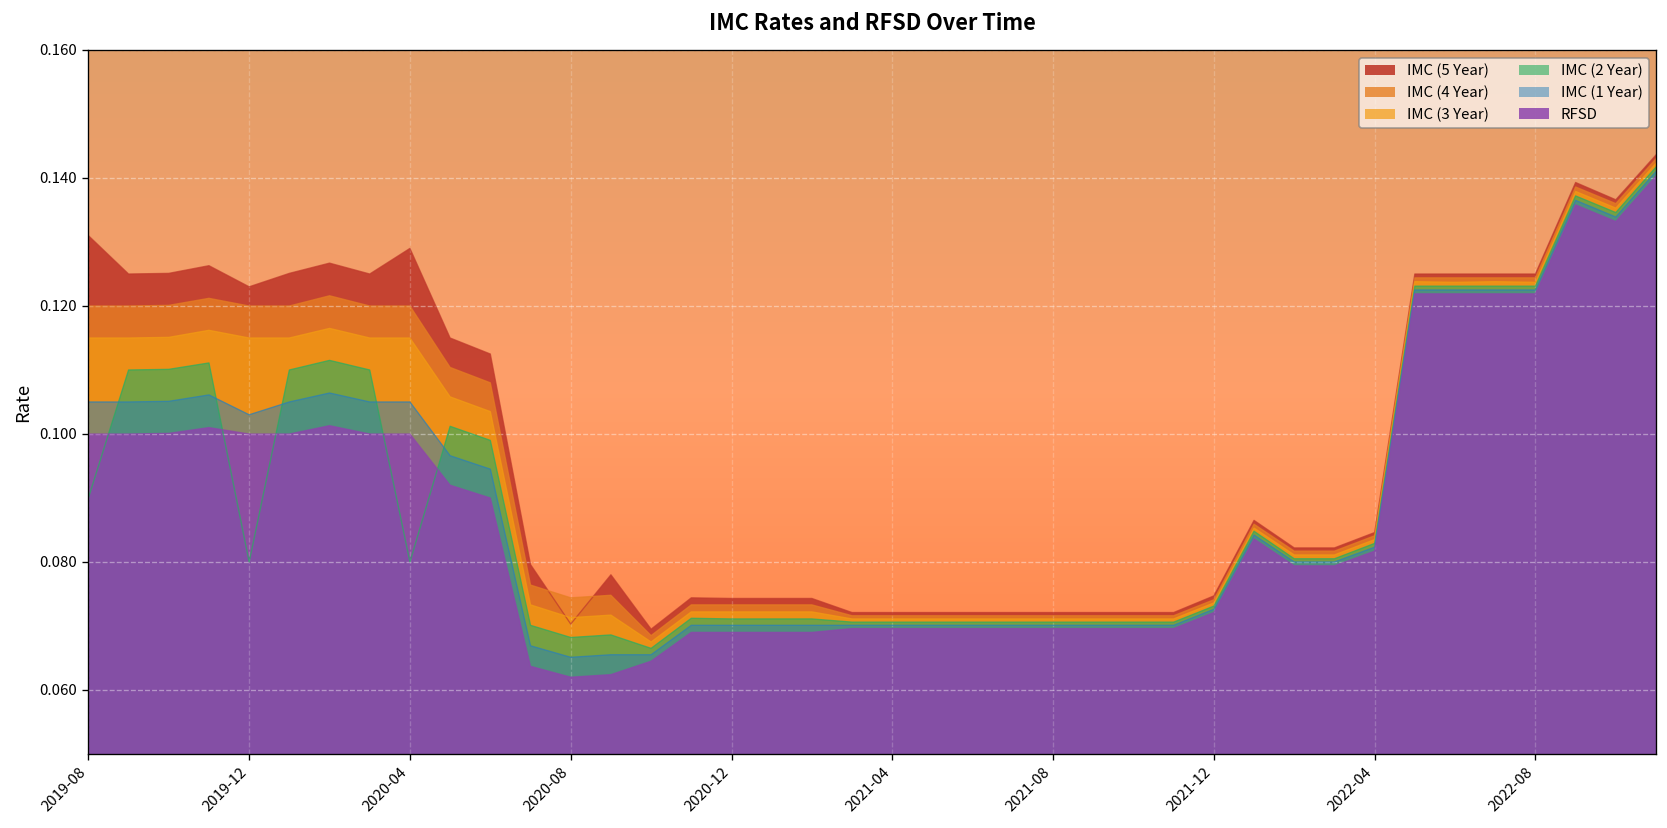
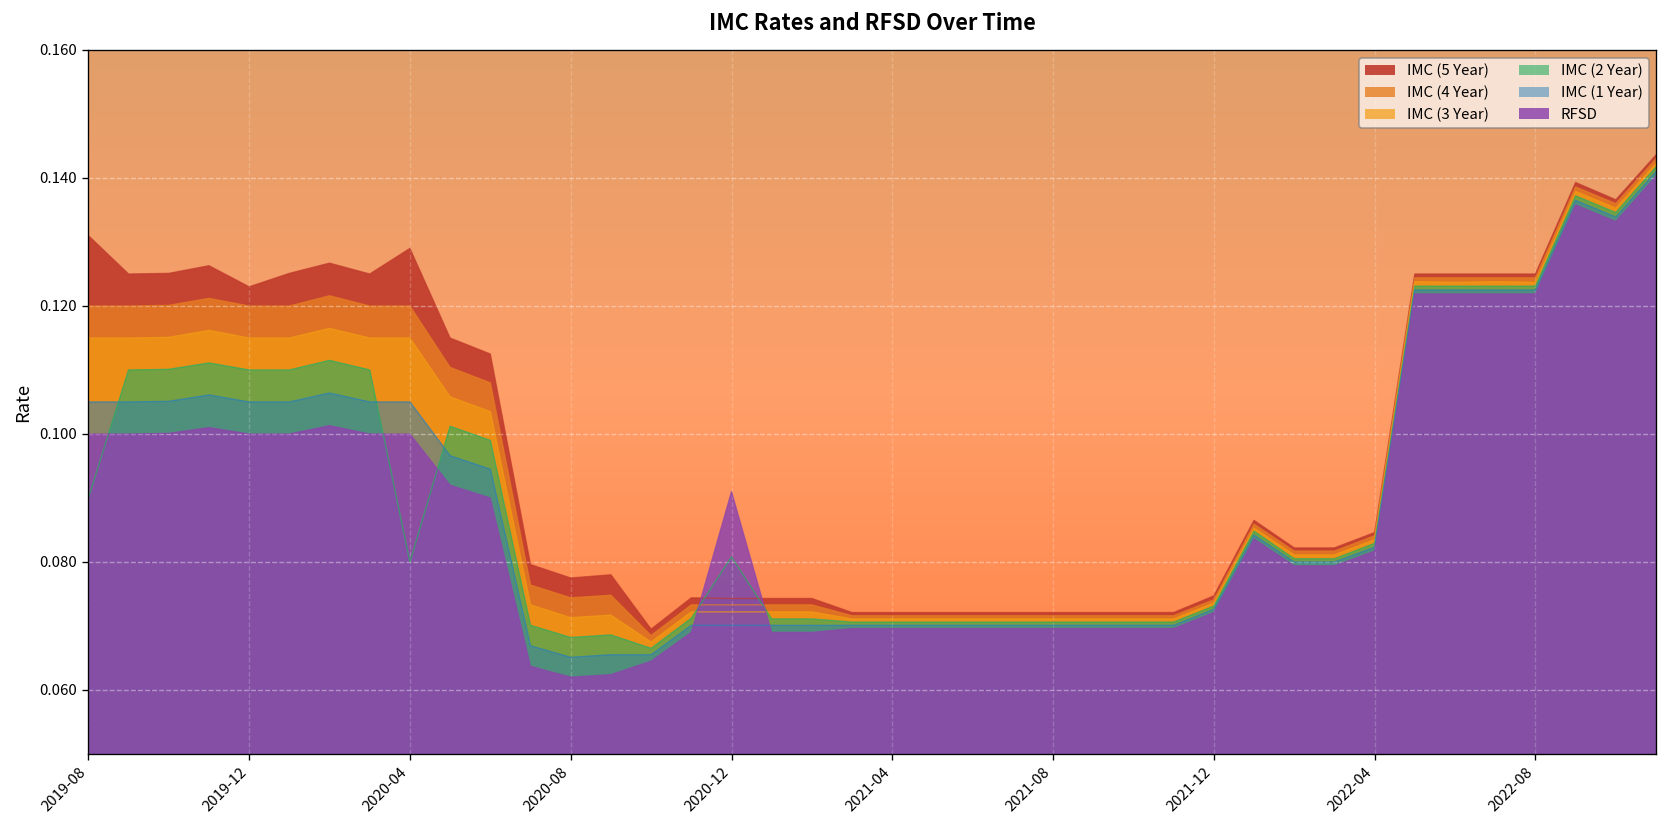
  {
    "IMC (5 Year)": {
      "2019-08": 0.131,
      "2019-12": 0.123,
      "2020-04": 0.129,
-     "2020-08": 0.070,
+     "2020-08": 0.078,
      "2020-12": 0.074,
      "2021-04": 0.072,
      "2021-08": 0.072,
      "2021-12": 0.075,
      "2022-04": 0.085,
      "2022-08": 0.125
    },
    "IMC (2 Year)": {
      "2019-08": 0.090,
-     "2019-12": 0.08,
+     "2019-12": 0.11,
      "2020-04": 0.080,
      "2020-08": 0.068,
-     "2020-12": 0.071,
+     "2020-12": 0.081,
      "2021-04": 0.071,
      "2021-08": 0.071,
      "2021-12": 0.073,
      "2022-04": 0.083,
      "2022-08": 0.123
    },
    "IMC (1 Year)": {
      "2019-08": 0.105,
-     "2019-12": 0.103,
+     "2019-12": 0.105,
      "2020-04": 0.105,
      "2020-08": 0.065,
      "2020-12": 0.070,
      "2021-04": 0.070,
      "2021-08": 0.070,
      "2021-12": 0.073,
      "2022-04": 0.082,
      "2022-08": 0.123
    },
    "RFSD": {
      "2019-08": 0.100,
      "2019-12": 0.100,
      "2020-04": 0.100,
      "2020-08": 0.062,
-     "2020-12": 0.069,
+     "2020-12": 0.091,
      "2021-04": 0.070,
      "2021-08": 0.070,
      "2021-12": 0.072,
      "2022-04": 0.082,
      "2022-08": 0.122
    }
  }
